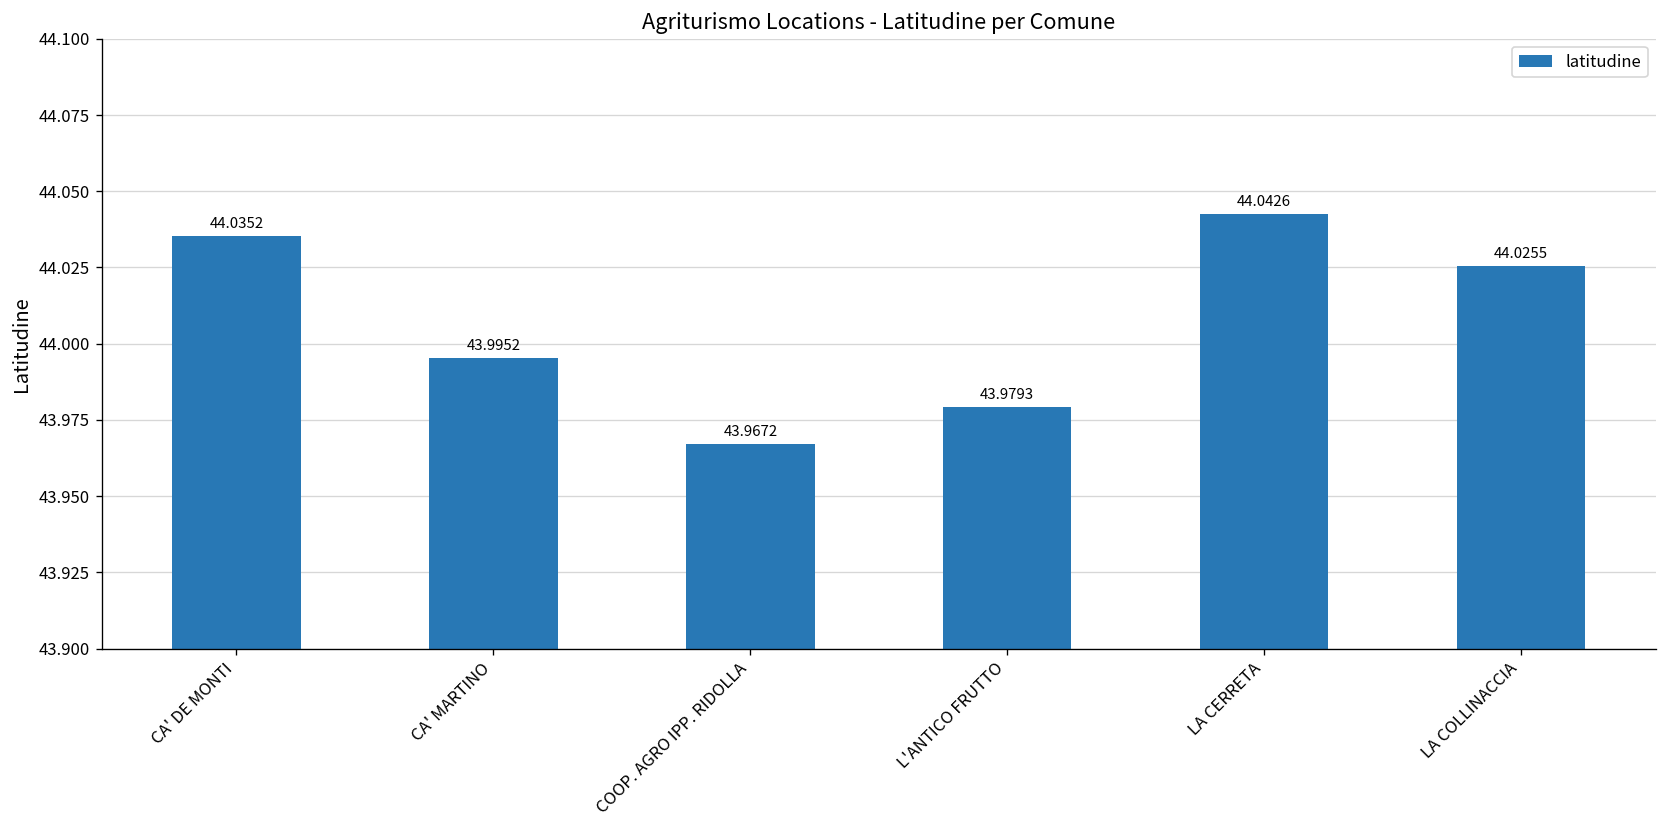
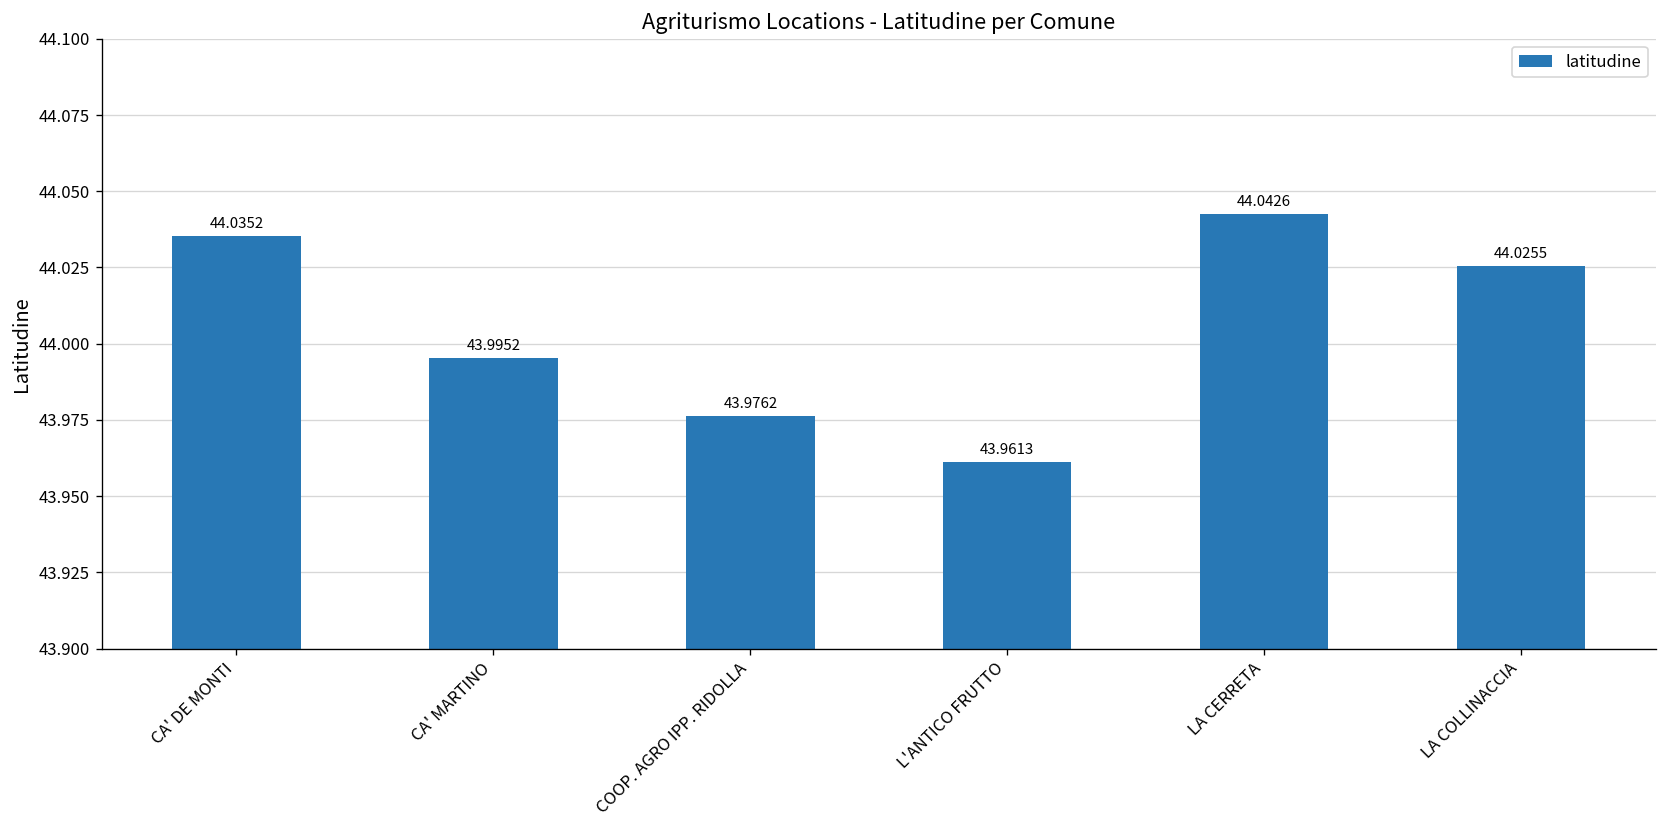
  {
    "CA' DE MONTI": 44.0352,
    "CA' MARTINO": 43.9952,
-   "COOP. AGRO IPP. RIDOLLA": 43.9672,
-   "L'ANTICO FRUTTO": 43.9793,
+   "COOP. AGRO IPP. RIDOLLA": 43.9762,
+   "L'ANTICO FRUTTO": 43.9613,
    "LA CERRETA": 44.0426,
    "LA COLLINACCIA": 44.0255
  }
